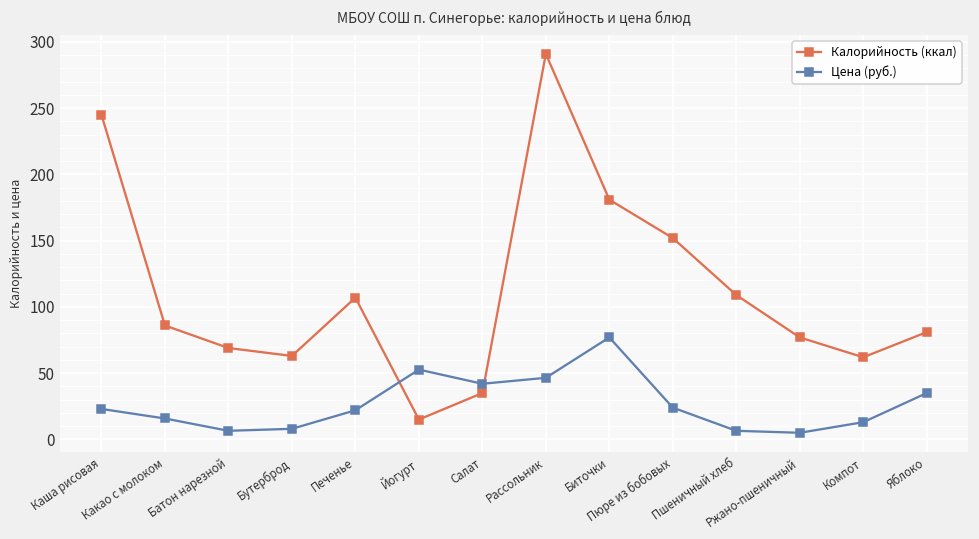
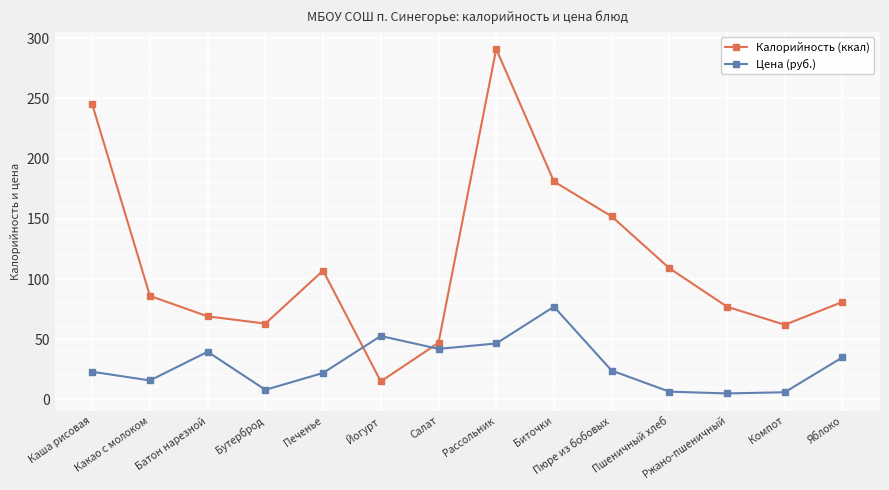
  {
    "Калорийность (ккал)": {
      "Каша рисовая": 245,
      "Какао с молоком": 86,
      "Батон нарезной": 69,
      "Бутерброд": 63,
      "Печенье": 107,
      "Йогурт": 15,
-     "Салат": 35,
+     "Салат": 47,
      "Рассольник": 291,
      "Биточки": 181,
      "Пюре из бобовых": 152,
      "Пшеничный хлеб": 109,
      "Ржано-пшеничный": 77,
      "Компот": 62,
      "Яблоко": 81
    },
    "Цена (руб.)": {
      "Каша рисовая": 23,
      "Какао с молоком": 16,
-     "Батон нарезной": 7,
+     "Батон нарезной": 40,
      "Бутерброд": 8,
      "Печенье": 22,
      "Йогурт": 53,
      "Салат": 42,
      "Рассольник": 47,
      "Биточки": 77,
      "Пюре из бобовых": 24,
      "Пшеничный хлеб": 7,
      "Ржано-пшеничный": 5,
-     "Компот": 13,
+     "Компот": 6,
      "Яблоко": 35
    }
  }
